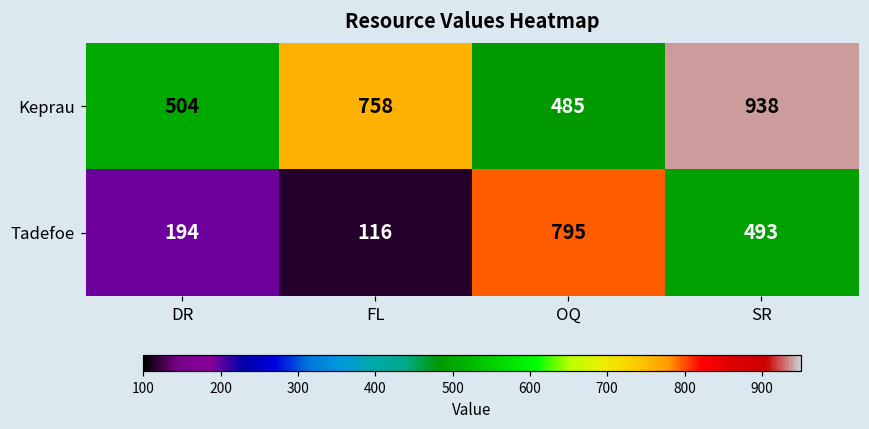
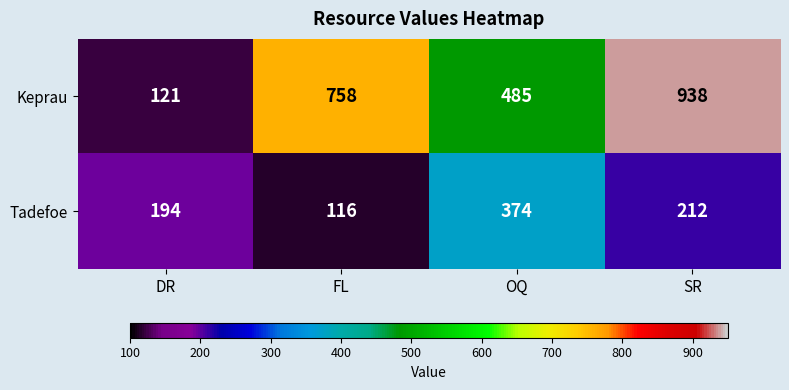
  {
    "Keprau": {
-     "DR": 504,
+     "DR": 121,
      "FL": 758,
      "OQ": 485,
      "SR": 938
    },
    "Tadefoe": {
      "DR": 194,
      "FL": 116,
-     "OQ": 795,
-     "SR": 493
+     "OQ": 374,
+     "SR": 212
    }
  }
